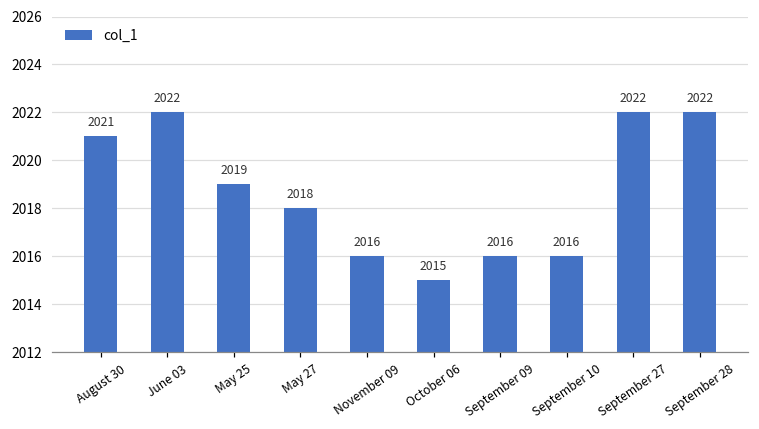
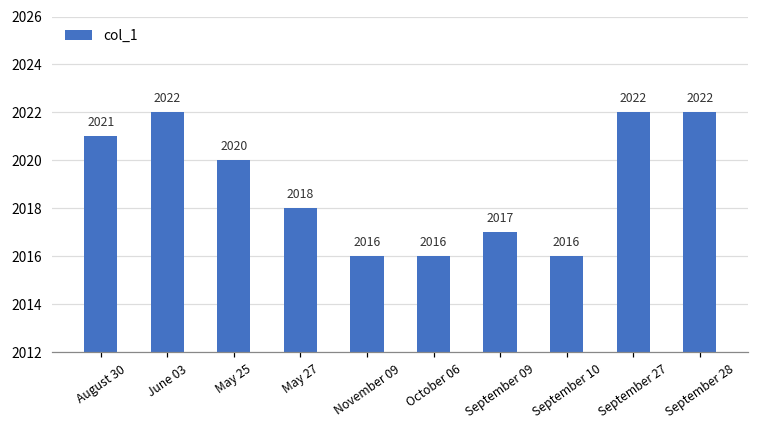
  {
    "August 30": 2021,
    "June 03": 2022,
-   "May 25": 2019,
+   "May 25": 2020,
    "May 27": 2018,
    "November 09": 2016,
-   "October 06": 2015,
-   "September 09": 2016,
+   "October 06": 2016,
+   "September 09": 2017,
    "September 10": 2016,
    "September 27": 2022,
    "September 28": 2022
  }
